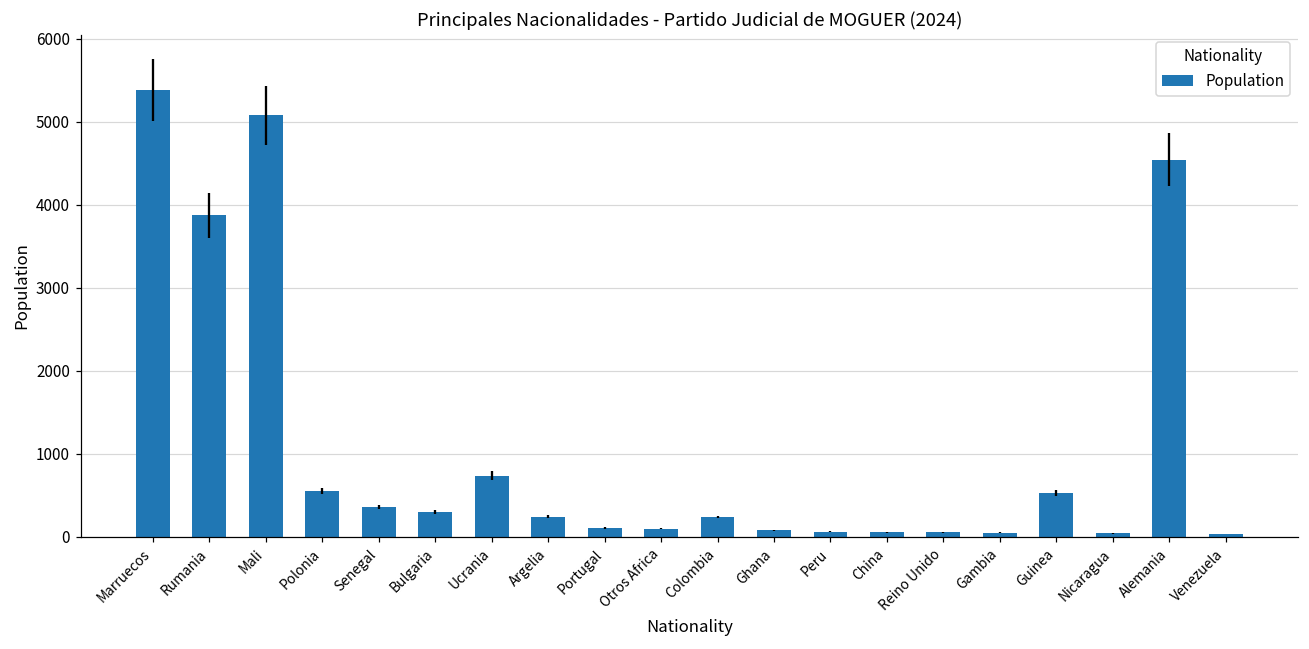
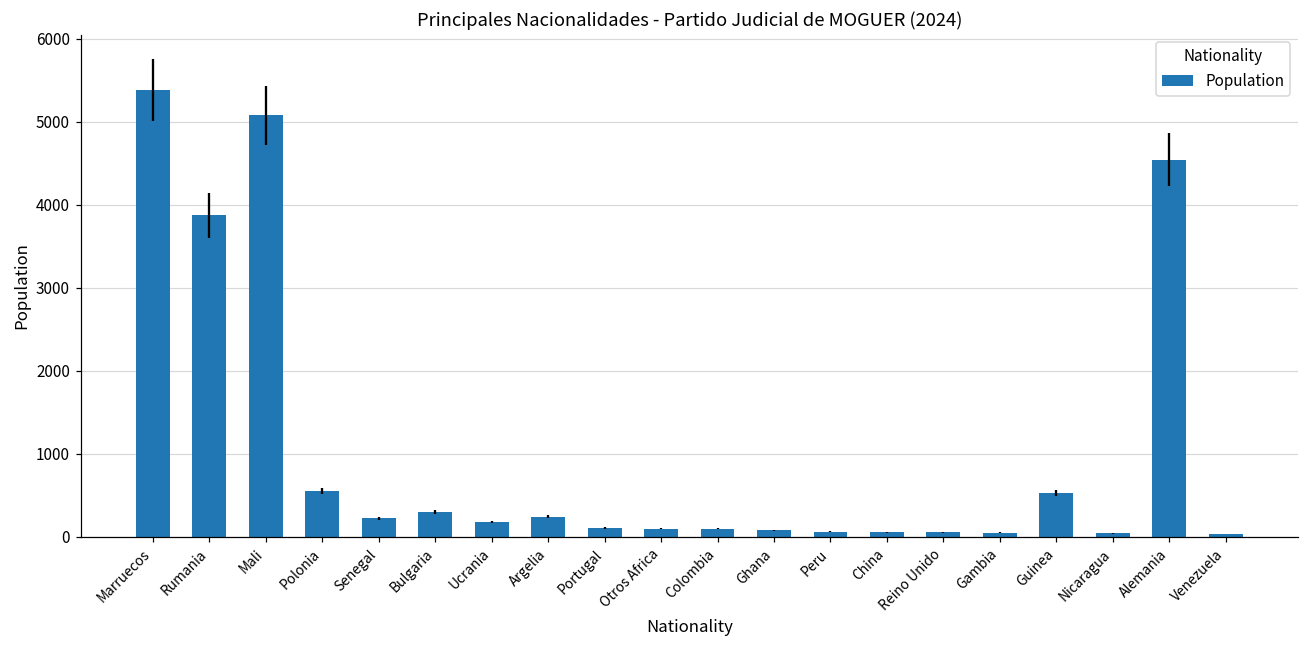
  {
    "Marruecos": 5400,
    "Rumania": 3900,
    "Mali": 5100,
    "Polonia": 600,
-   "Senegal": 400,
+   "Senegal": 200,
    "Bulgaria": 300,
-   "Ucrania": 700,
+   "Ucrania": 200,
    "Argelia": 200,
    "Portugal": 100,
    "Otros Africa": 100,
-   "Colombia": 200,
+   "Colombia": 100,
    "Ghana": 100,
    "Peru": 100,
    "China": 100,
    "Reino Unido": 100,
    "Gambia": 0,
    "Guinea": 500,
    "Nicaragua": 0,
    "Alemania": 4500,
    "Venezuela": 0
  }
